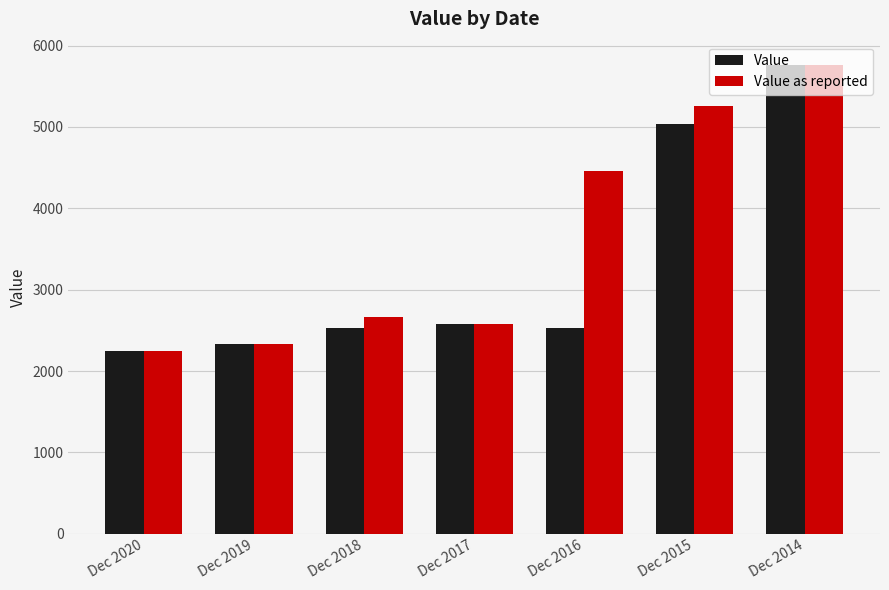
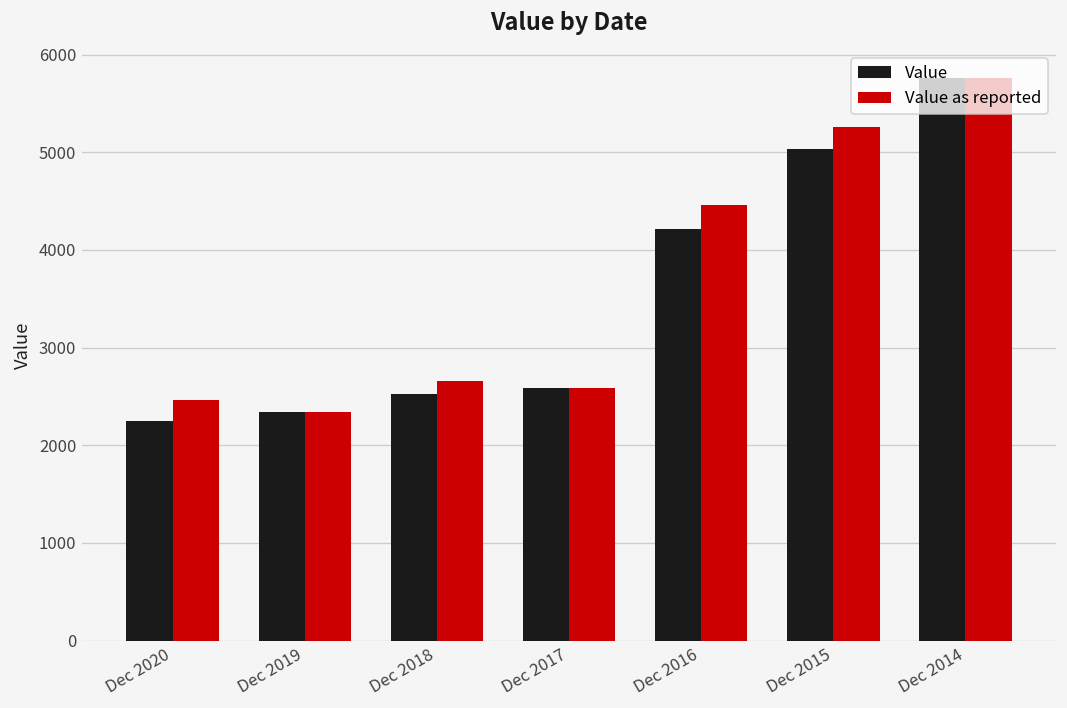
  {
    "Value": {
      "Dec 2020": 2200,
      "Dec 2019": 2300,
      "Dec 2018": 2500,
      "Dec 2017": 2600,
-     "Dec 2016": 2500,
+     "Dec 2016": 4200,
      "Dec 2015": 5000
    },
    "Value as reported": {
-     "Dec 2020": 2200,
+     "Dec 2020": 2500,
      "Dec 2019": 2300,
      "Dec 2018": 2700,
      "Dec 2017": 2600,
      "Dec 2016": 4500,
      "Dec 2015": 5300
    }
  }
